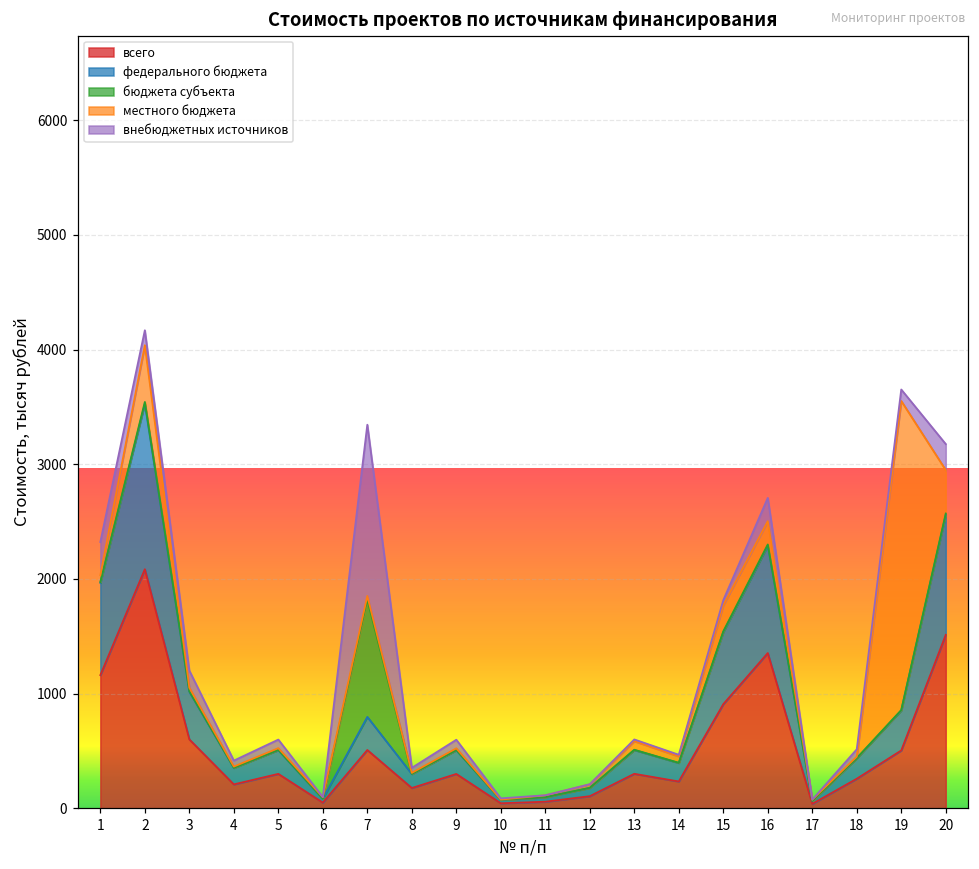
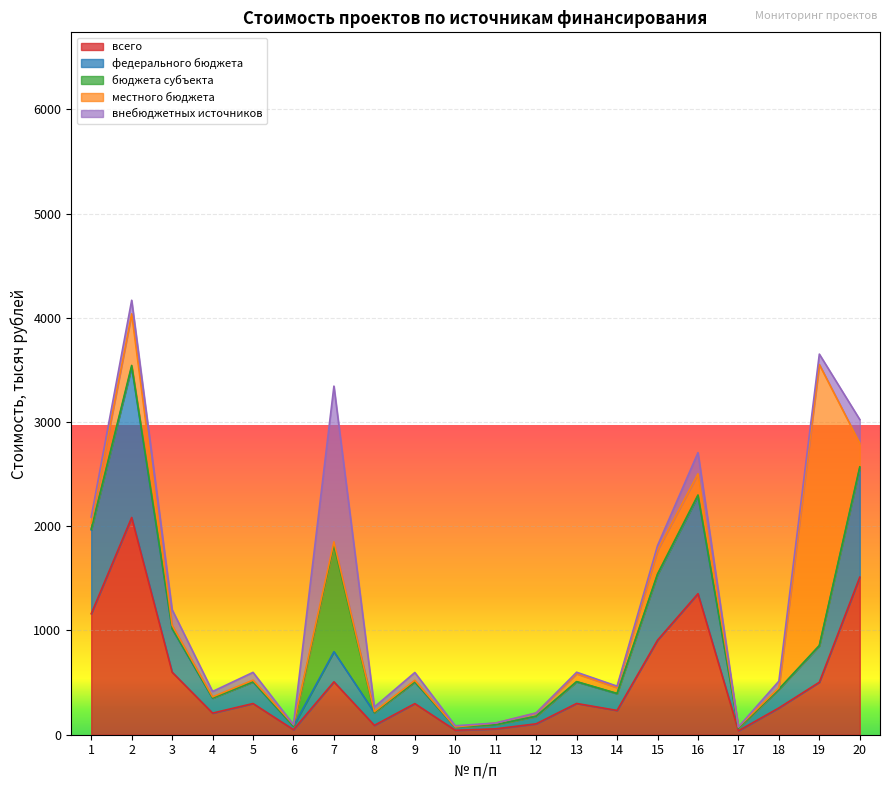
  {
    "всего": {
      "1": 1160,
      "2": 2080,
      "3": 600,
      "4": 210,
      "5": 300,
      "6": 50,
      "7": 510,
-     "8": 180,
+     "8": 90,
      "9": 300,
      "10": 40,
      "11": 60,
      "12": 100,
      "13": 300,
      "14": 230,
      "15": 910,
      "16": 1350,
      "17": 40,
      "18": 260,
      "19": 500,
      "20": 1510
    },
    "федерального бюджета": {
      "7": 290
    },
    "бюджета субъекта": {
      "7": 1020
    },
    "местного бюджета": {
      "1": 60,
      "2": 500,
      "3": 30,
      "7": 30,
      "15": 230,
      "16": 200,
      "19": 2700,
-     "20": 380
+     "20": 230
    },
    "внебюджетных источников": {
-     "1": 290,
+     "1": 60,
      "2": 130,
      "3": 150,
      "4": 50,
      "5": 70,
      "7": 1490,
      "8": 40,
      "9": 70,
      "15": 50,
      "16": 200,
      "18": 60,
      "19": 100,
      "20": 230
    }
  }
